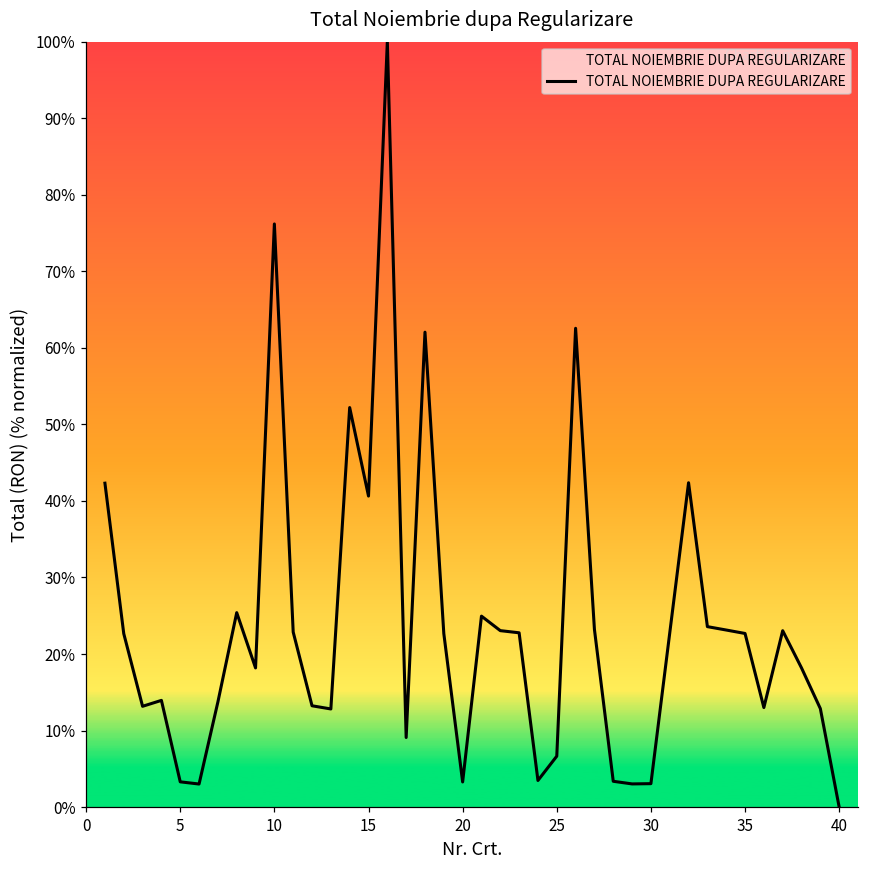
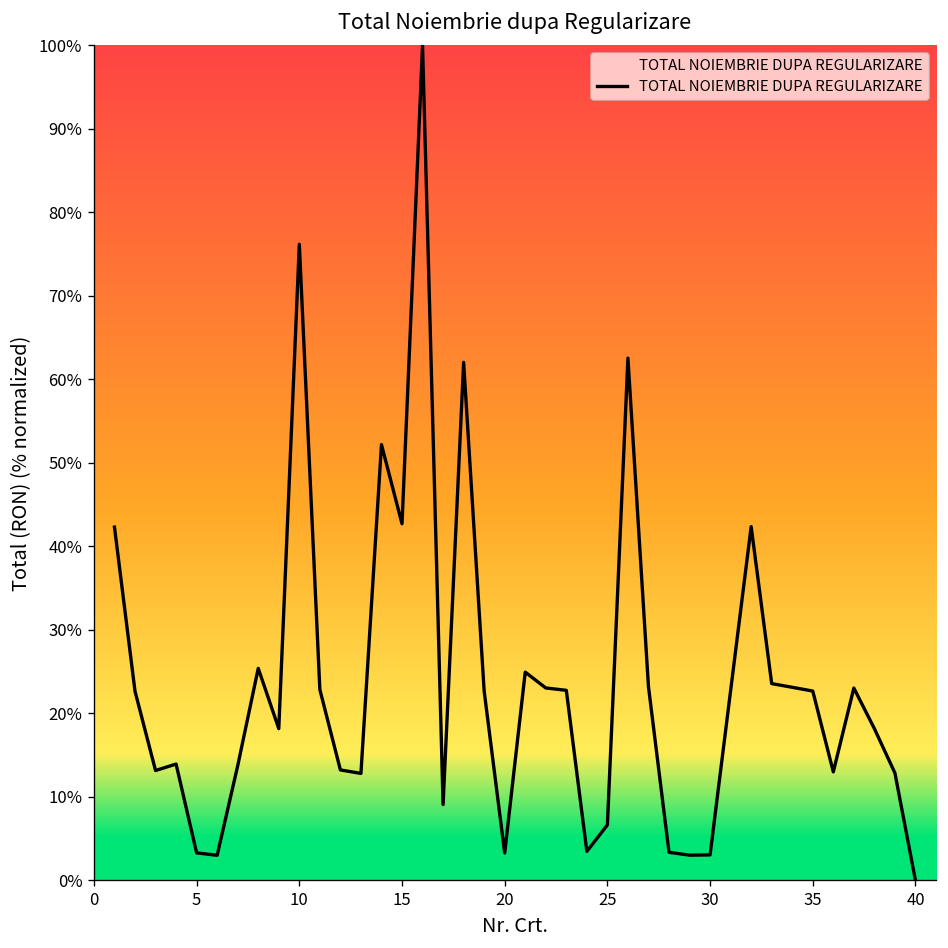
  {
    "10": "76%",
-   "15": "41%",
+   "15": "43%",
    "25": "7%",
    "35": "23%"
  }
